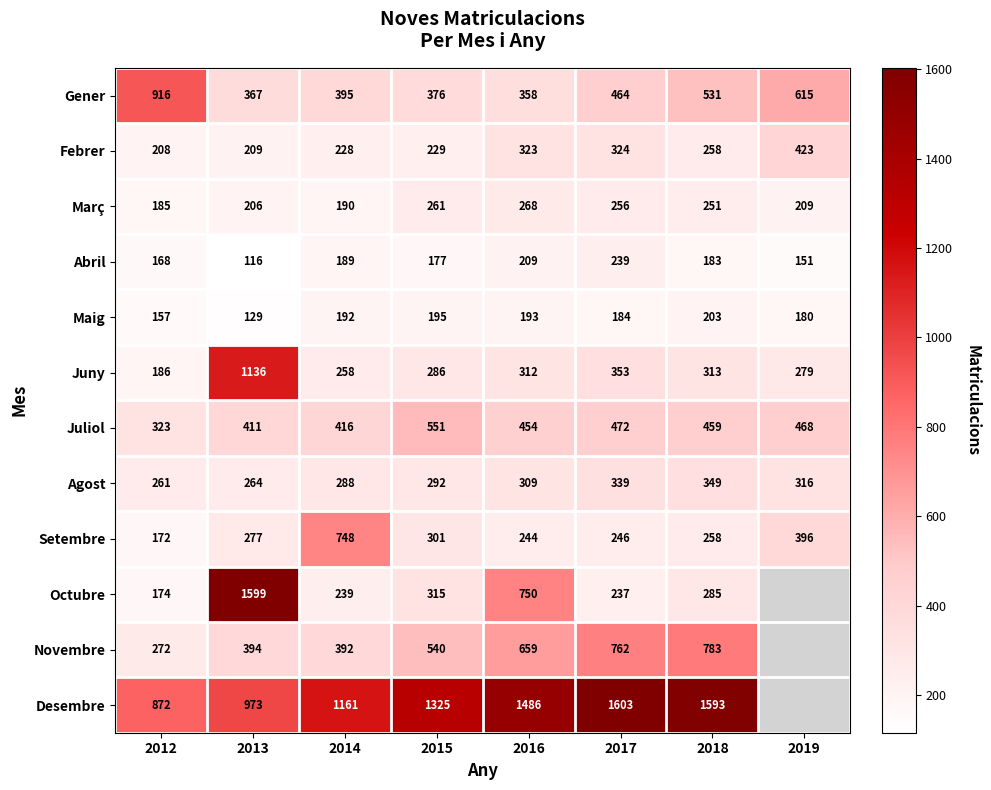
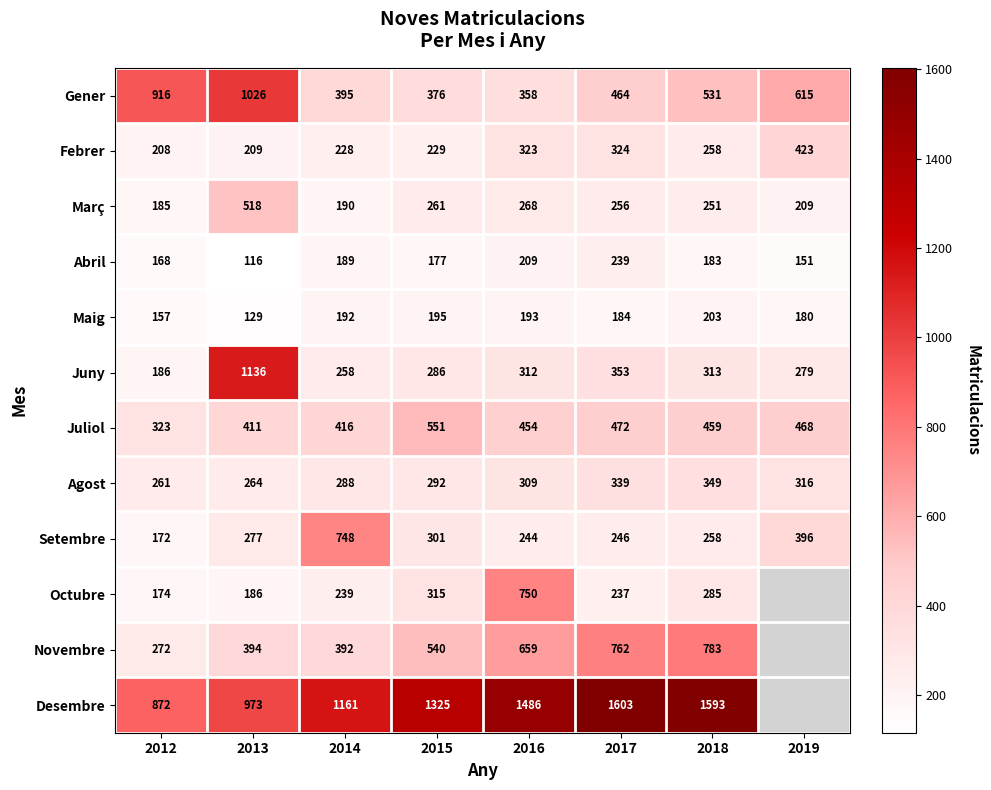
  {
    "Gener": {
      "2012": 916,
-     "2013": 367,
+     "2013": 1026,
      "2014": 395,
      "2015": 376,
      "2016": 358,
      "2017": 464,
      "2018": 531,
      "2019": 615
    },
    "Febrer": {
      "2012": 208,
      "2013": 209,
      "2014": 228,
      "2015": 229,
      "2016": 323,
      "2017": 324,
      "2018": 258,
      "2019": 423
    },
    "Març": {
      "2012": 185,
-     "2013": 206,
+     "2013": 518,
      "2014": 190,
      "2015": 261,
      "2016": 268,
      "2017": 256,
      "2018": 251,
      "2019": 209
    },
    "Abril": {
      "2012": 168,
      "2013": 116,
      "2014": 189,
      "2015": 177,
      "2016": 209,
      "2017": 239,
      "2018": 183,
      "2019": 151
    },
    "Maig": {
      "2012": 157,
      "2013": 129,
      "2014": 192,
      "2015": 195,
      "2016": 193,
      "2017": 184,
      "2018": 203,
      "2019": 180
    },
    "Juny": {
      "2012": 186,
      "2013": 1136,
      "2014": 258,
      "2015": 286,
      "2016": 312,
      "2017": 353,
      "2018": 313,
      "2019": 279
    },
    "Juliol": {
      "2012": 323,
      "2013": 411,
      "2014": 416,
      "2015": 551,
      "2016": 454,
      "2017": 472,
      "2018": 459,
      "2019": 468
    },
    "Agost": {
      "2012": 261,
      "2013": 264,
      "2014": 288,
      "2015": 292,
      "2016": 309,
      "2017": 339,
      "2018": 349,
      "2019": 316
    },
    "Setembre": {
      "2012": 172,
      "2013": 277,
      "2014": 748,
      "2015": 301,
      "2016": 244,
      "2017": 246,
      "2018": 258,
      "2019": 396
    },
    "Octubre": {
      "2012": 174,
-     "2013": 1599,
+     "2013": 186,
      "2014": 239,
      "2015": 315,
      "2016": 750,
      "2017": 237,
      "2018": 285
    },
    "Novembre": {
      "2012": 272,
      "2013": 394,
      "2014": 392,
      "2015": 540,
      "2016": 659,
      "2017": 762,
      "2018": 783
    },
    "Desembre": {
      "2012": 872,
      "2013": 973,
      "2014": 1161,
      "2015": 1325,
      "2016": 1486,
      "2017": 1603,
      "2018": 1593
    }
  }
